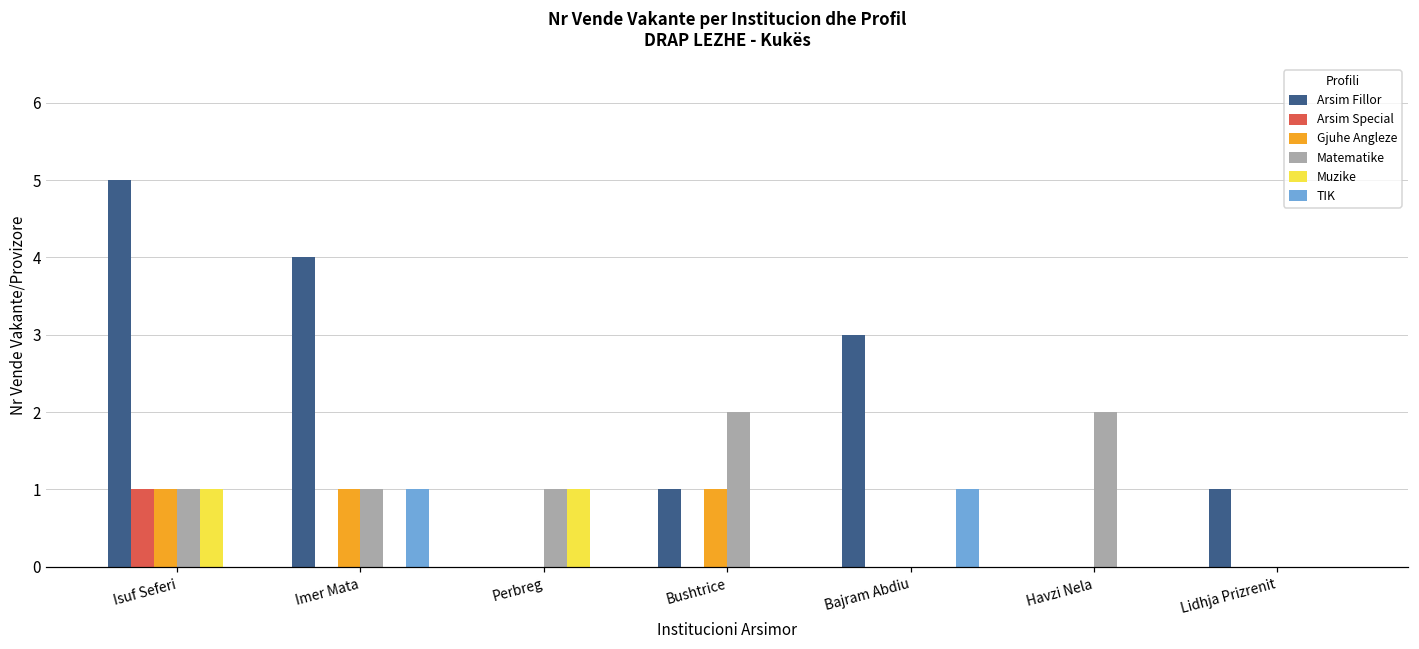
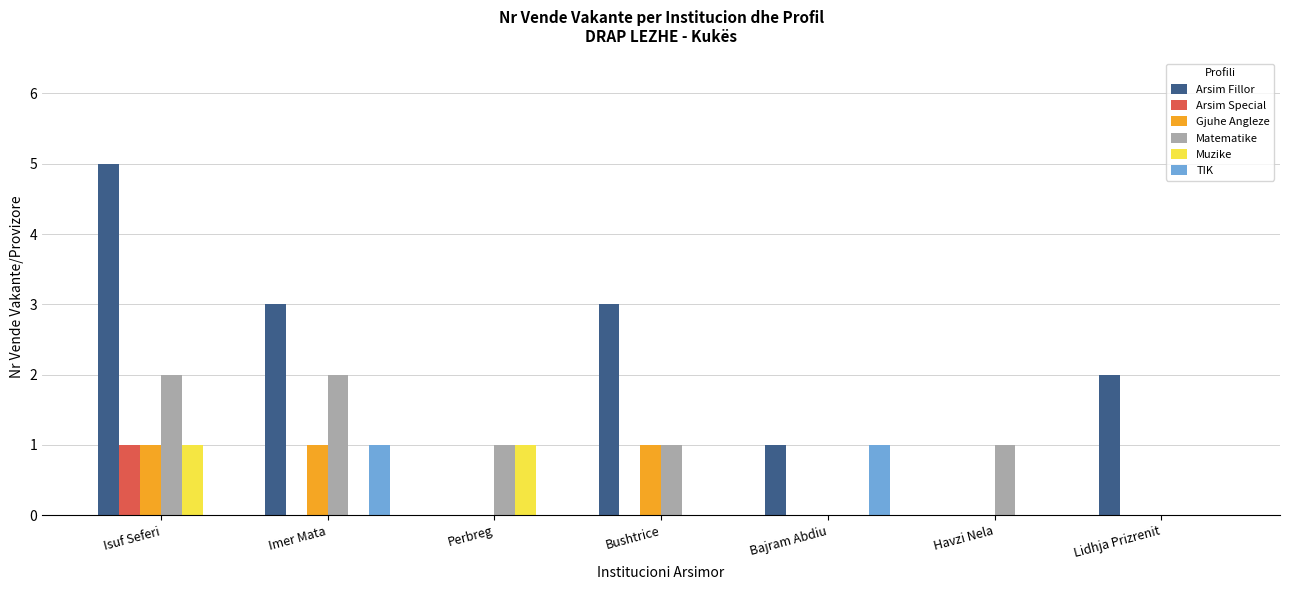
  {
    "Arsim Fillor": {
      "Isuf Seferi": 5,
-     "Imer Mata": 4,
+     "Imer Mata": 3,
      "Perbreg": 0,
-     "Bushtrice": 1,
-     "Bajram Abdiu": 3,
+     "Bushtrice": 3,
+     "Bajram Abdiu": 1,
      "Havzi Nela": 0,
-     "Lidhja Prizrenit": 1
+     "Lidhja Prizrenit": 2
    },
    "Arsim Special": {
      "Isuf Seferi": 1,
      "Imer Mata": 0,
      "Perbreg": 0,
      "Bushtrice": 0,
      "Bajram Abdiu": 0,
      "Havzi Nela": 0,
      "Lidhja Prizrenit": 0
    },
    "Gjuhe Angleze": {
      "Isuf Seferi": 1,
      "Imer Mata": 1,
      "Perbreg": 0,
      "Bushtrice": 1,
      "Bajram Abdiu": 0,
      "Havzi Nela": 0,
      "Lidhja Prizrenit": 0
    },
    "Matematike": {
-     "Isuf Seferi": 1,
-     "Imer Mata": 1,
+     "Isuf Seferi": 2,
+     "Imer Mata": 2,
      "Perbreg": 1,
-     "Bushtrice": 2,
+     "Bushtrice": 1,
      "Bajram Abdiu": 0,
-     "Havzi Nela": 2,
+     "Havzi Nela": 1,
      "Lidhja Prizrenit": 0
    },
    "Muzike": {
      "Isuf Seferi": 1,
      "Imer Mata": 0,
      "Perbreg": 1,
      "Bushtrice": 0,
      "Bajram Abdiu": 0,
      "Havzi Nela": 0,
      "Lidhja Prizrenit": 0
    },
    "TIK": {
      "Isuf Seferi": 0,
      "Imer Mata": 1,
      "Perbreg": 0,
      "Bushtrice": 0,
      "Bajram Abdiu": 1,
      "Havzi Nela": 0,
      "Lidhja Prizrenit": 0
    }
  }
